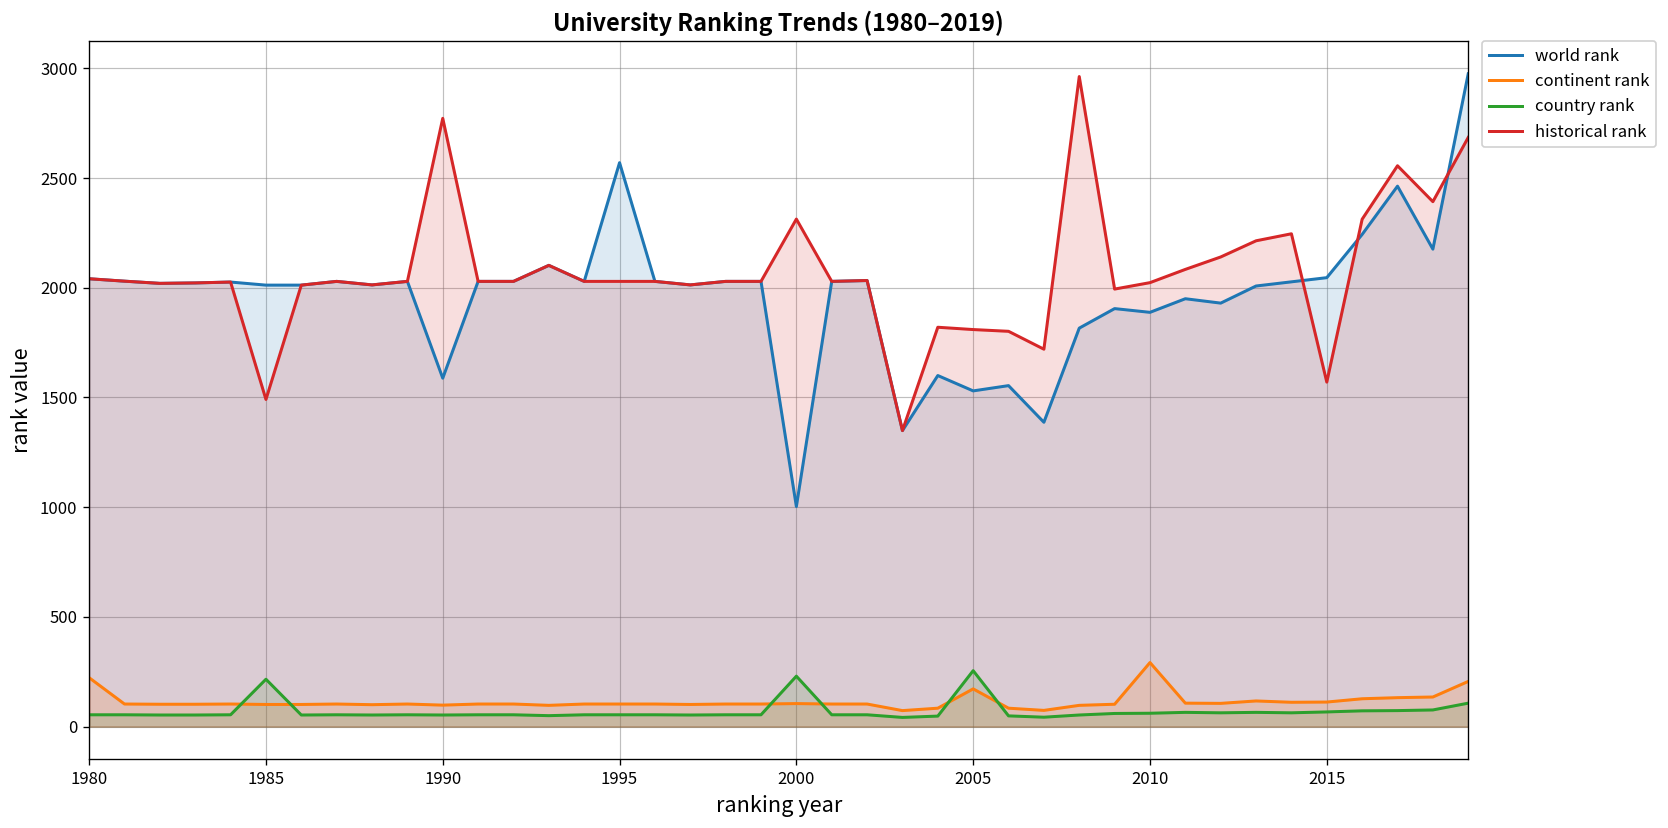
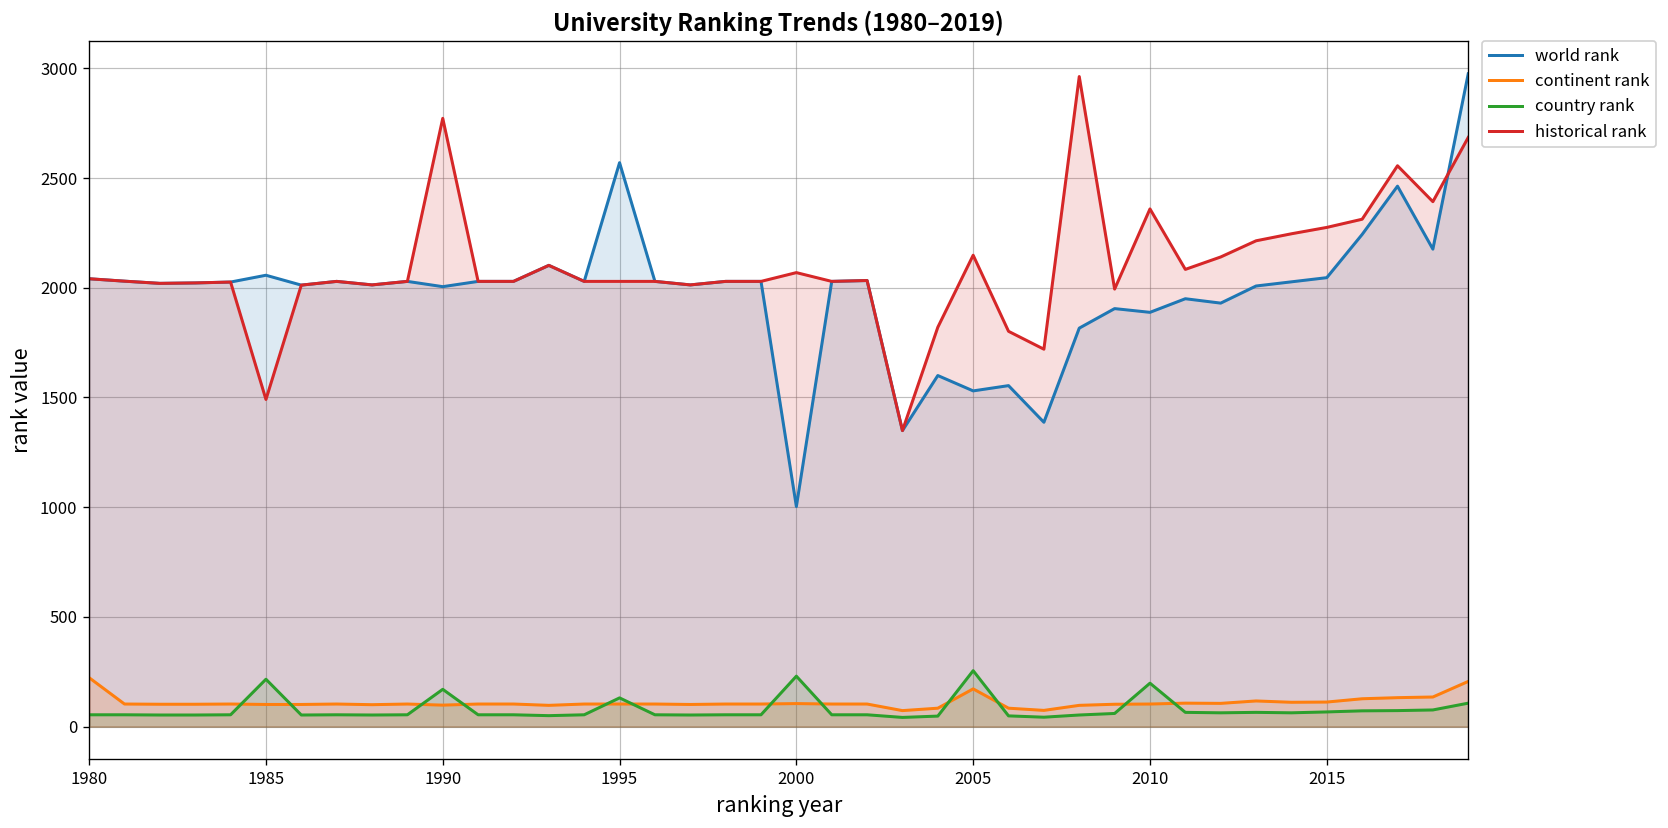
  {
    "world rank": {
-     "1985": 2010,
-     "1990": 1590,
+     "1985": 2060,
+     "1990": 2010,
      "1995": 2570,
      "2000": 1000,
      "2005": 1530,
      "2010": 1890,
      "2015": 2050
    },
    "continent rank": {
      "1980": 220,
      "1985": 100,
      "1990": 100,
      "1995": 100,
      "2000": 110,
      "2005": 170,
-     "2010": 290,
+     "2010": 100,
      "2015": 110
    },
    "country rank": {
      "1980": 50,
      "1985": 220,
-     "1990": 50,
-     "1995": 50,
+     "1990": 170,
+     "1995": 130,
      "2000": 230,
      "2005": 260,
-     "2010": 60,
+     "2010": 200,
      "2015": 70
    },
    "historical rank": {
      "1985": 1490,
      "1990": 2770,
      "1995": 2030,
-     "2000": 2310,
-     "2005": 1810,
-     "2010": 2020,
-     "2015": 1570
+     "2000": 2070,
+     "2005": 2150,
+     "2010": 2360,
+     "2015": 2280
    }
  }
